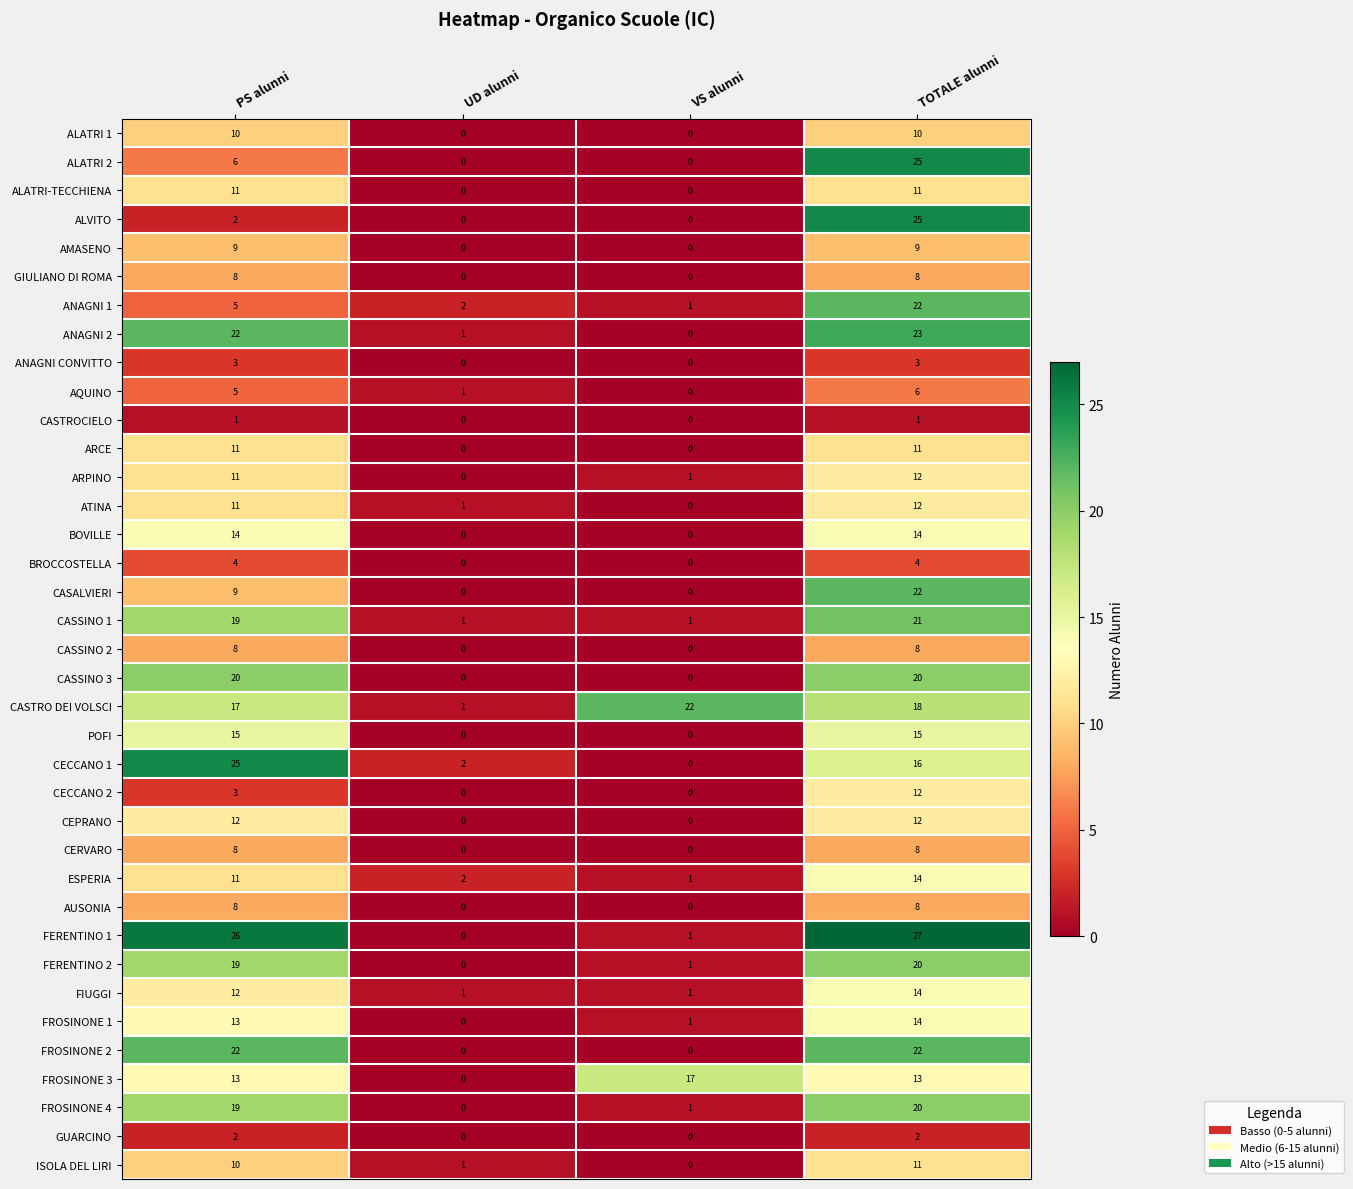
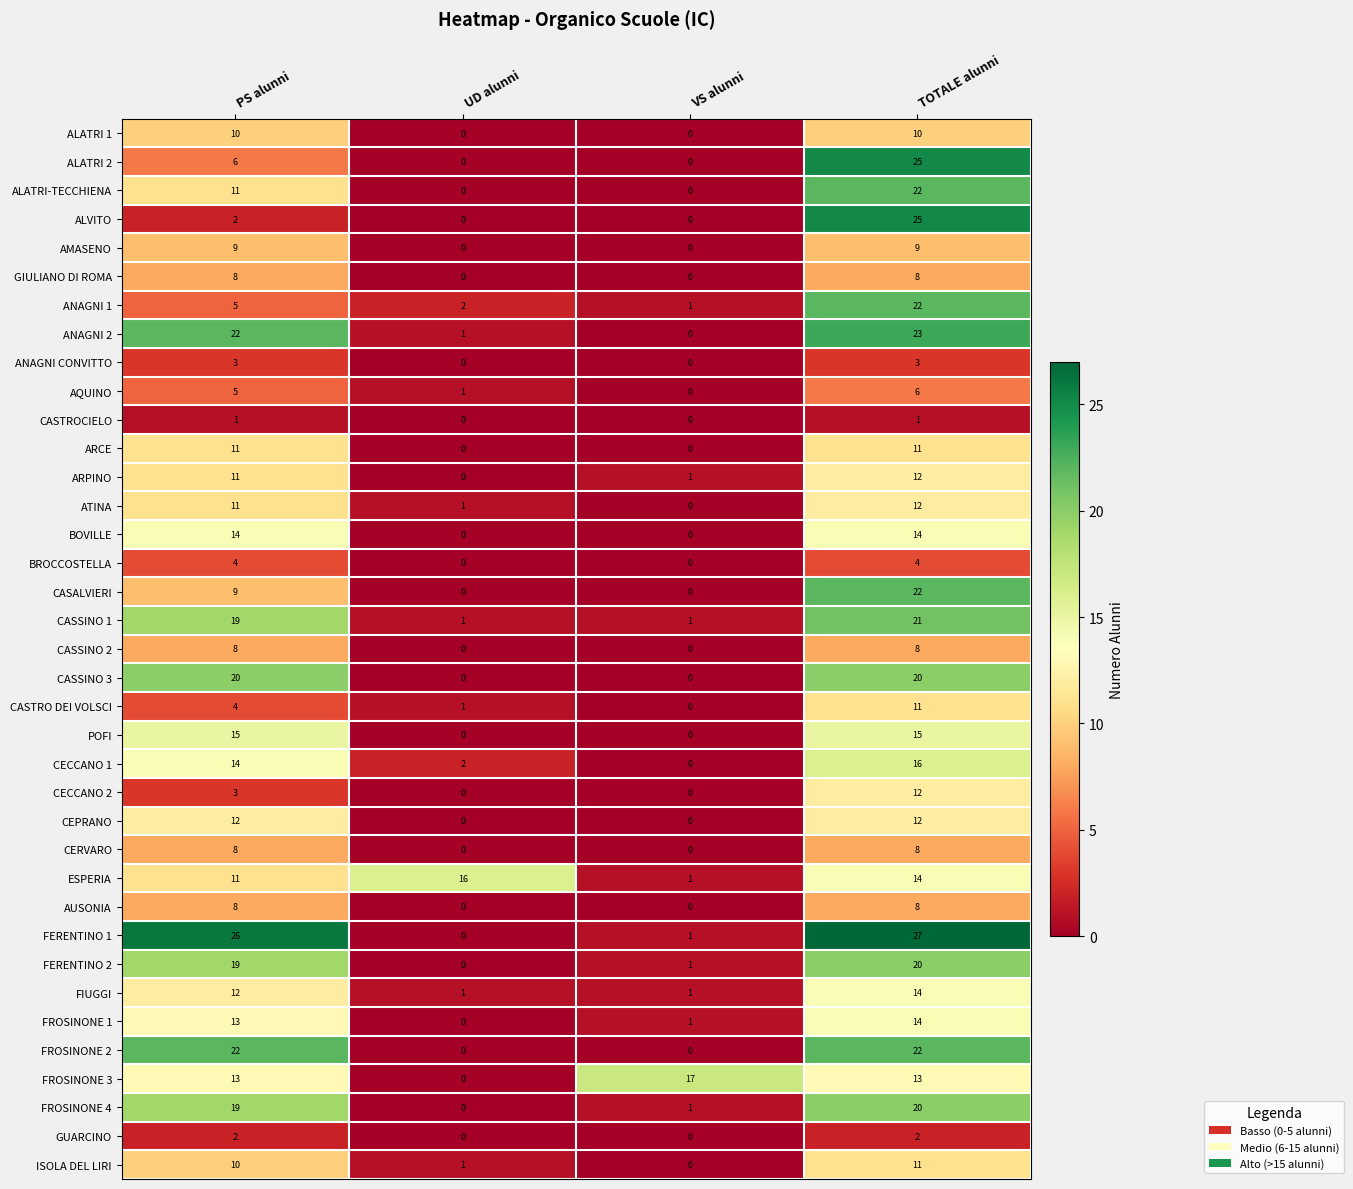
  {
    "ALATRI 1": {
      "PS alunni": 10,
      "UD alunni": 0,
      "VS alunni": 0,
      "TOTALE alunni": 10
    },
    "ALATRI 2": {
      "PS alunni": 6,
      "UD alunni": 0,
      "VS alunni": 0,
      "TOTALE alunni": 25
    },
    "ALATRI-TECCHIENA": {
      "PS alunni": 11,
      "UD alunni": 0,
      "VS alunni": 0,
-     "TOTALE alunni": 11
+     "TOTALE alunni": 22
    },
    "ALVITO": {
      "PS alunni": 2,
      "UD alunni": 0,
      "VS alunni": 0,
      "TOTALE alunni": 25
    },
    "AMASENO": {
      "PS alunni": 9,
      "UD alunni": 0,
      "VS alunni": 0,
      "TOTALE alunni": 9
    },
    "GIULIANO DI ROMA": {
      "PS alunni": 8,
      "UD alunni": 0,
      "VS alunni": 0,
      "TOTALE alunni": 8
    },
    "ANAGNI 1": {
      "PS alunni": 5,
      "UD alunni": 2,
      "VS alunni": 1,
      "TOTALE alunni": 22
    },
    "ANAGNI 2": {
      "PS alunni": 22,
      "UD alunni": 1,
      "VS alunni": 0,
      "TOTALE alunni": 23
    },
    "ANAGNI CONVITTO": {
      "PS alunni": 3,
      "UD alunni": 0,
      "VS alunni": 0,
      "TOTALE alunni": 3
    },
    "AQUINO": {
      "PS alunni": 5,
      "UD alunni": 1,
      "VS alunni": 0,
      "TOTALE alunni": 6
    },
    "CASTROCIELO": {
      "PS alunni": 1,
      "UD alunni": 0,
      "VS alunni": 0,
      "TOTALE alunni": 1
    },
    "ARCE": {
      "PS alunni": 11,
      "UD alunni": 0,
      "VS alunni": 0,
      "TOTALE alunni": 11
    },
    "ARPINO": {
      "PS alunni": 11,
      "UD alunni": 0,
      "VS alunni": 1,
      "TOTALE alunni": 12
    },
    "ATINA": {
      "PS alunni": 11,
      "UD alunni": 1,
      "VS alunni": 0,
      "TOTALE alunni": 12
    },
    "BOVILLE": {
      "PS alunni": 14,
      "UD alunni": 0,
      "VS alunni": 0,
      "TOTALE alunni": 14
    },
    "BROCCOSTELLA": {
      "PS alunni": 4,
      "UD alunni": 0,
      "VS alunni": 0,
      "TOTALE alunni": 4
    },
    "CASALVIERI": {
      "PS alunni": 9,
      "UD alunni": 0,
      "VS alunni": 0,
      "TOTALE alunni": 22
    },
    "CASSINO 1": {
      "PS alunni": 19,
      "UD alunni": 1,
      "VS alunni": 1,
      "TOTALE alunni": 21
    },
    "CASSINO 2": {
      "PS alunni": 8,
      "UD alunni": 0,
      "VS alunni": 0,
      "TOTALE alunni": 8
    },
    "CASSINO 3": {
      "PS alunni": 20,
      "UD alunni": 0,
      "VS alunni": 0,
      "TOTALE alunni": 20
    },
    "CASTRO DEI VOLSCI": {
-     "PS alunni": 17,
+     "PS alunni": 4,
      "UD alunni": 1,
-     "VS alunni": 22,
-     "TOTALE alunni": 18
+     "VS alunni": 0,
+     "TOTALE alunni": 11
    },
    "POFI": {
      "PS alunni": 15,
      "UD alunni": 0,
      "VS alunni": 0,
      "TOTALE alunni": 15
    },
    "CECCANO 1": {
-     "PS alunni": 25,
+     "PS alunni": 14,
      "UD alunni": 2,
      "VS alunni": 0,
      "TOTALE alunni": 16
    },
    "CECCANO 2": {
      "PS alunni": 3,
      "UD alunni": 0,
      "VS alunni": 0,
      "TOTALE alunni": 12
    },
    "CEPRANO": {
      "PS alunni": 12,
      "UD alunni": 0,
      "VS alunni": 0,
      "TOTALE alunni": 12
    },
    "CERVARO": {
      "PS alunni": 8,
      "UD alunni": 0,
      "VS alunni": 0,
      "TOTALE alunni": 8
    },
    "ESPERIA": {
      "PS alunni": 11,
-     "UD alunni": 2,
+     "UD alunni": 16,
      "VS alunni": 1,
      "TOTALE alunni": 14
    },
    "AUSONIA": {
      "PS alunni": 8,
      "UD alunni": 0,
      "VS alunni": 0,
      "TOTALE alunni": 8
    },
    "FERENTINO 1": {
      "PS alunni": 26,
      "UD alunni": 0,
      "VS alunni": 1,
      "TOTALE alunni": 27
    },
    "FERENTINO 2": {
      "PS alunni": 19,
      "UD alunni": 0,
      "VS alunni": 1,
      "TOTALE alunni": 20
    },
    "FIUGGI": {
      "PS alunni": 12,
      "UD alunni": 1,
      "VS alunni": 1,
      "TOTALE alunni": 14
    },
    "FROSINONE 1": {
      "PS alunni": 13,
      "UD alunni": 0,
      "VS alunni": 1,
      "TOTALE alunni": 14
    },
    "FROSINONE 2": {
      "PS alunni": 22,
      "UD alunni": 0,
      "VS alunni": 0,
      "TOTALE alunni": 22
    },
    "FROSINONE 3": {
      "PS alunni": 13,
      "UD alunni": 0,
      "VS alunni": 17,
      "TOTALE alunni": 13
    },
    "FROSINONE 4": {
      "PS alunni": 19,
      "UD alunni": 0,
      "VS alunni": 1,
      "TOTALE alunni": 20
    },
    "GUARCINO": {
      "PS alunni": 2,
      "UD alunni": 0,
      "VS alunni": 0,
      "TOTALE alunni": 2
    },
    "ISOLA DEL LIRI": {
      "PS alunni": 10,
      "UD alunni": 1,
      "VS alunni": 0,
      "TOTALE alunni": 11
    }
  }
